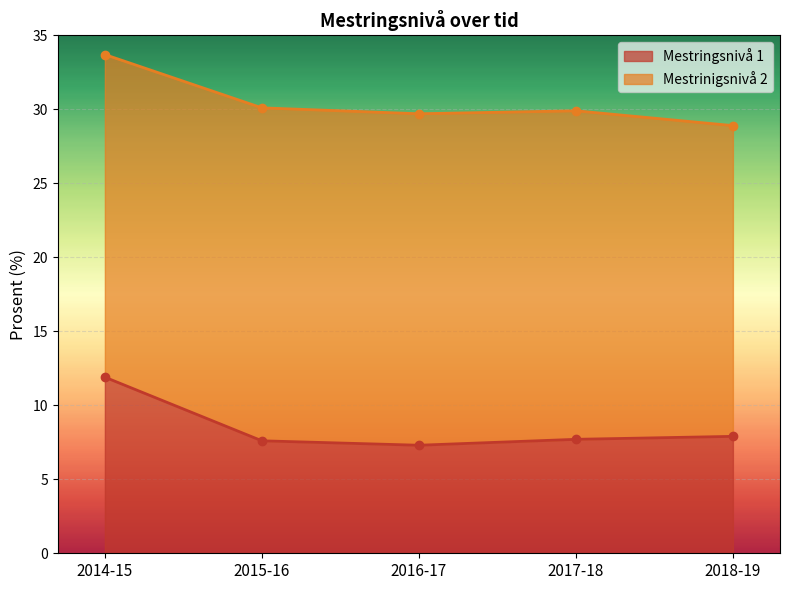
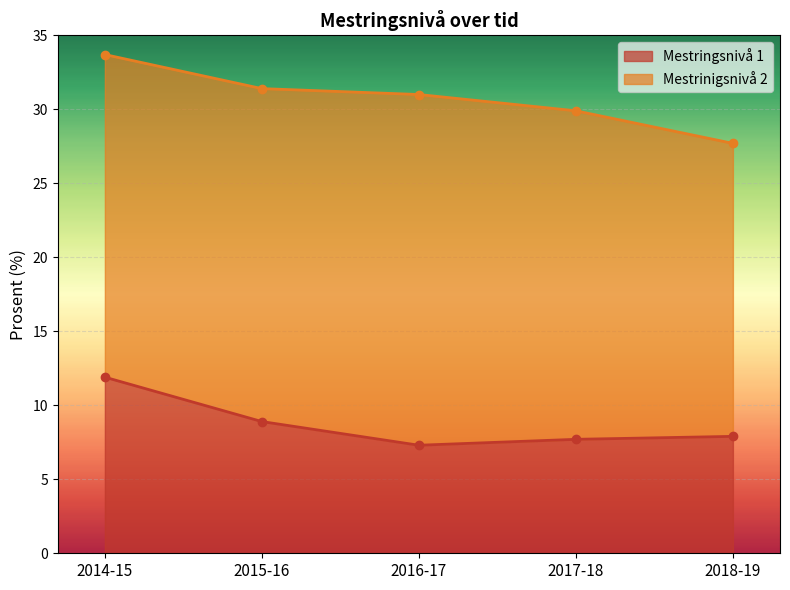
  {
    "Mestringsnivå 1": {
      "2014-15": 11.9,
-     "2015-16": 7.6,
+     "2015-16": 8.9,
      "2016-17": 7.3,
      "2017-18": 7.7,
      "2018-19": 7.9
    },
    "Mestrinigsnivå 2": {
      "2014-15": 21.8,
      "2015-16": 22.5,
-     "2016-17": 22.4,
+     "2016-17": 23.7,
      "2017-18": 22.2,
-     "2018-19": 21.0
+     "2018-19": 19.8
    }
  }
